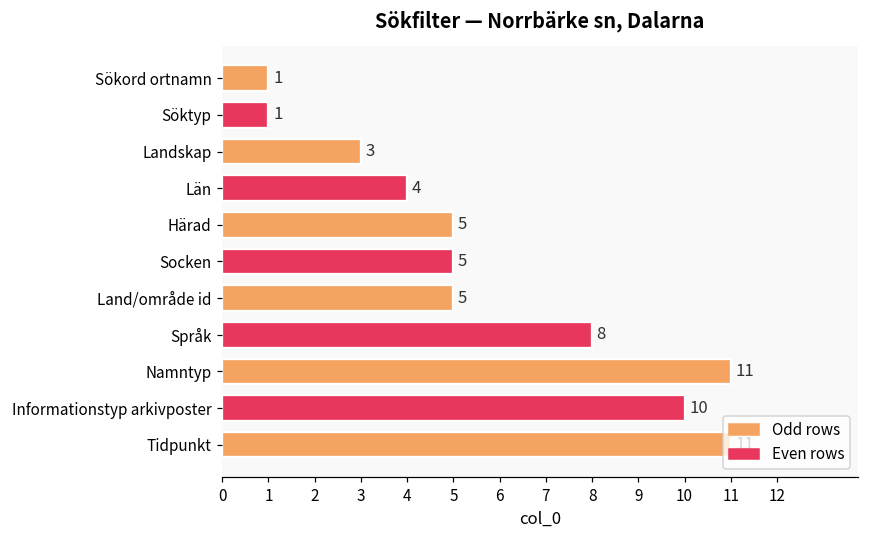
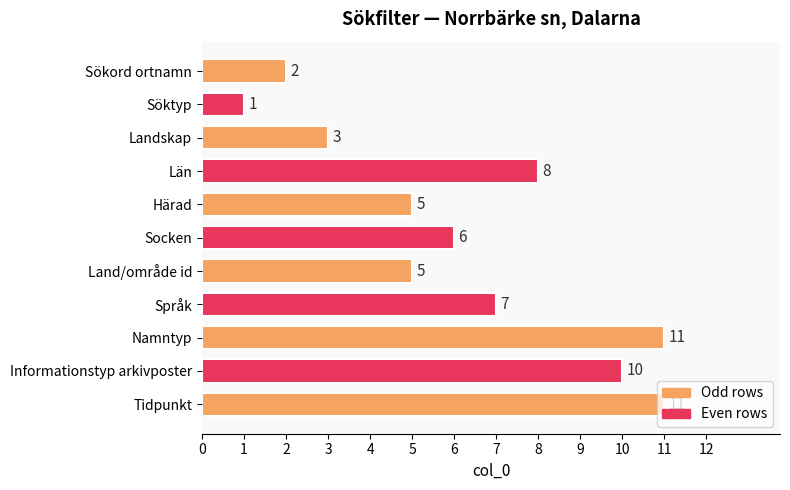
  {
-   "Sökord ortnamn": 1,
+   "Sökord ortnamn": 2,
    "Söktyp": 1,
    "Landskap": 3,
-   "Län": 4,
+   "Län": 8,
    "Härad": 5,
-   "Socken": 5,
+   "Socken": 6,
    "Land/område id": 5,
-   "Språk": 8,
+   "Språk": 7,
    "Namntyp": 11,
    "Informationstyp arkivposter": 10
  }
